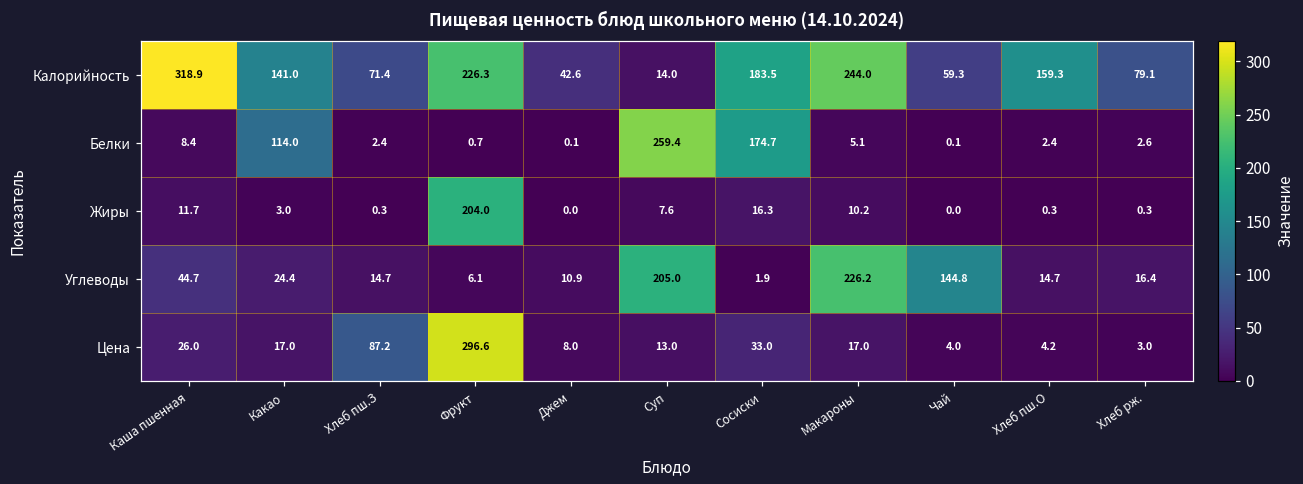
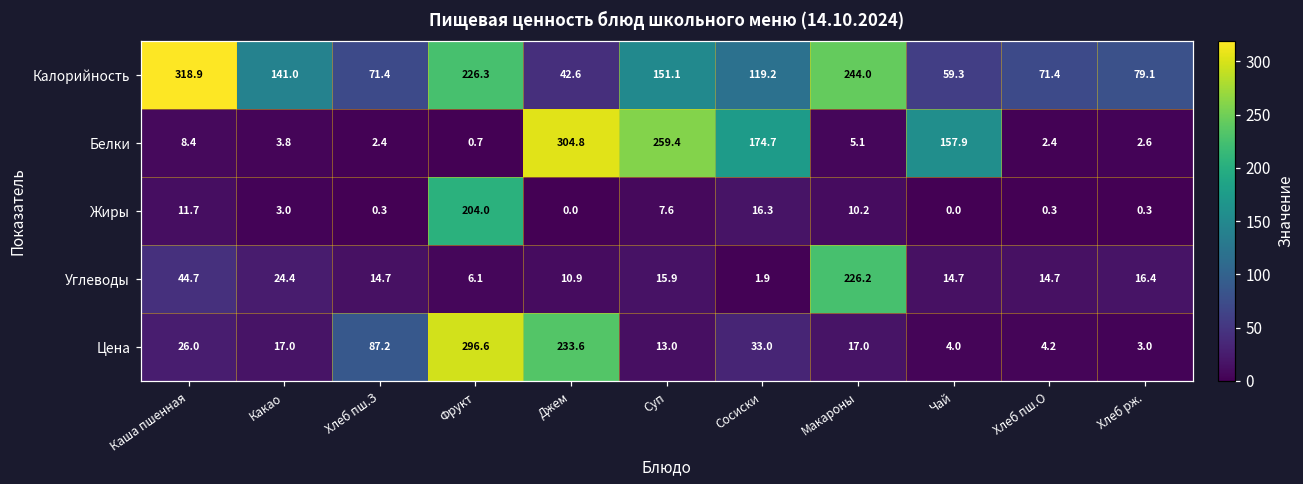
  {
    "Калорийность": {
      "Каша пшенная": 318.9,
      "Какао": 141.0,
      "Хлеб пш.З": 71.4,
      "Фрукт": 226.3,
      "Джем": 42.6,
-     "Суп": 14.0,
-     "Сосиски": 183.5,
+     "Суп": 151.1,
+     "Сосиски": 119.2,
      "Макароны": 244.0,
      "Чай": 59.3,
-     "Хлеб пш.О": 159.3,
+     "Хлеб пш.О": 71.4,
      "Хлеб рж.": 79.1
    },
    "Белки": {
      "Каша пшенная": 8.4,
-     "Какао": 114.0,
+     "Какао": 3.8,
      "Хлеб пш.З": 2.4,
      "Фрукт": 0.7,
-     "Джем": 0.1,
+     "Джем": 304.8,
      "Суп": 259.4,
      "Сосиски": 174.7,
      "Макароны": 5.1,
-     "Чай": 0.1,
+     "Чай": 157.9,
      "Хлеб пш.О": 2.4,
      "Хлеб рж.": 2.6
    },
    "Жиры": {
      "Каша пшенная": 11.7,
      "Какао": 3.0,
      "Хлеб пш.З": 0.3,
      "Фрукт": 204.0,
      "Джем": 0.0,
      "Суп": 7.6,
      "Сосиски": 16.3,
      "Макароны": 10.2,
      "Чай": 0.0,
      "Хлеб пш.О": 0.3,
      "Хлеб рж.": 0.3
    },
    "Углеводы": {
      "Каша пшенная": 44.7,
      "Какао": 24.4,
      "Хлеб пш.З": 14.7,
      "Фрукт": 6.1,
      "Джем": 10.9,
-     "Суп": 205.0,
+     "Суп": 15.9,
      "Сосиски": 1.9,
      "Макароны": 226.2,
-     "Чай": 144.8,
+     "Чай": 14.7,
      "Хлеб пш.О": 14.7,
      "Хлеб рж.": 16.4
    },
    "Цена": {
      "Каша пшенная": 26.0,
      "Какао": 17.0,
      "Хлеб пш.З": 87.2,
      "Фрукт": 296.6,
-     "Джем": 8.0,
+     "Джем": 233.6,
      "Суп": 13.0,
      "Сосиски": 33.0,
      "Макароны": 17.0,
      "Чай": 4.0,
      "Хлеб пш.О": 4.2,
      "Хлеб рж.": 3.0
    }
  }
